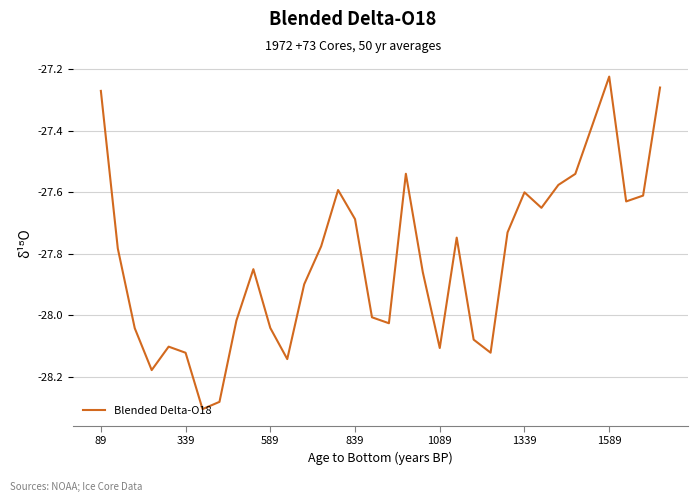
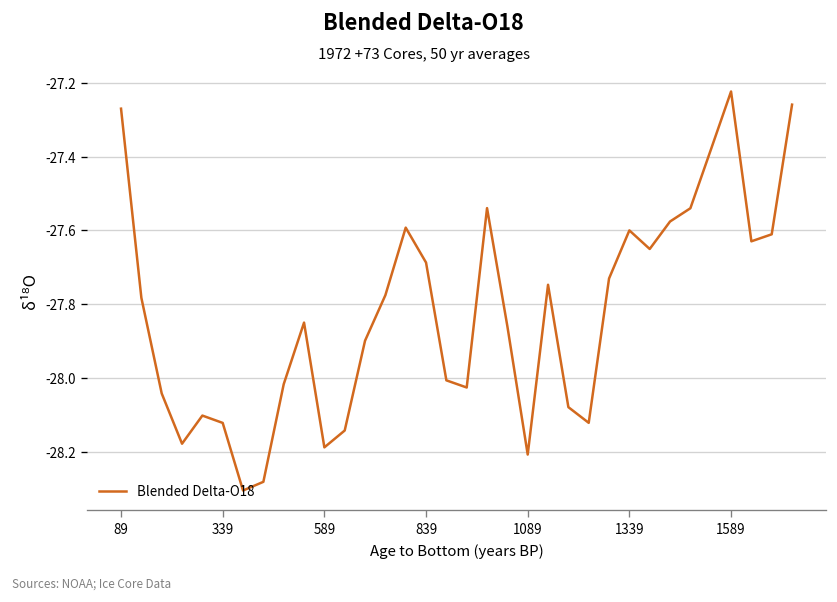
  {
    "89": -27.27,
    "339": -28.12,
-   "589": -28.04,
+   "589": -28.19,
    "839": -27.69,
-   "1089": -28.11,
+   "1089": -28.21,
    "1339": -27.60,
    "1589": -27.22
  }
